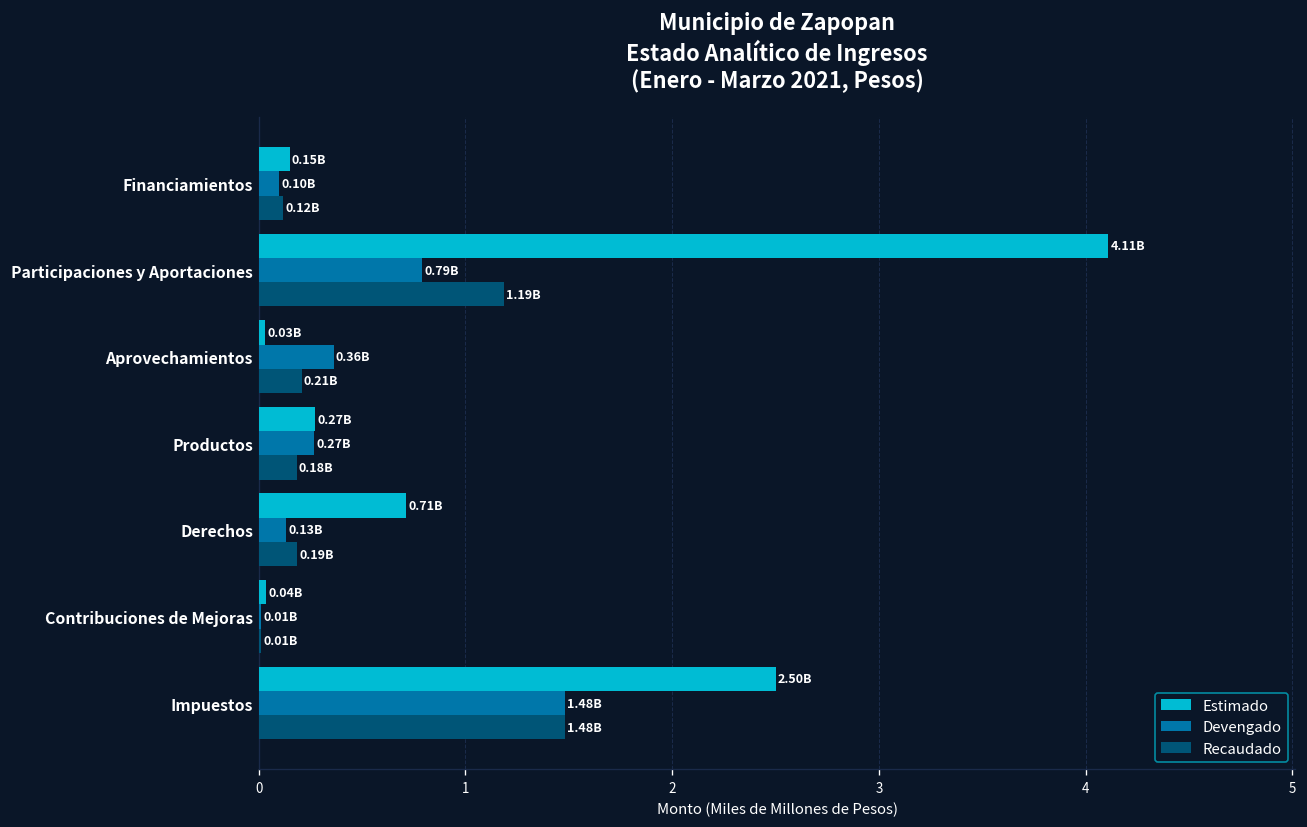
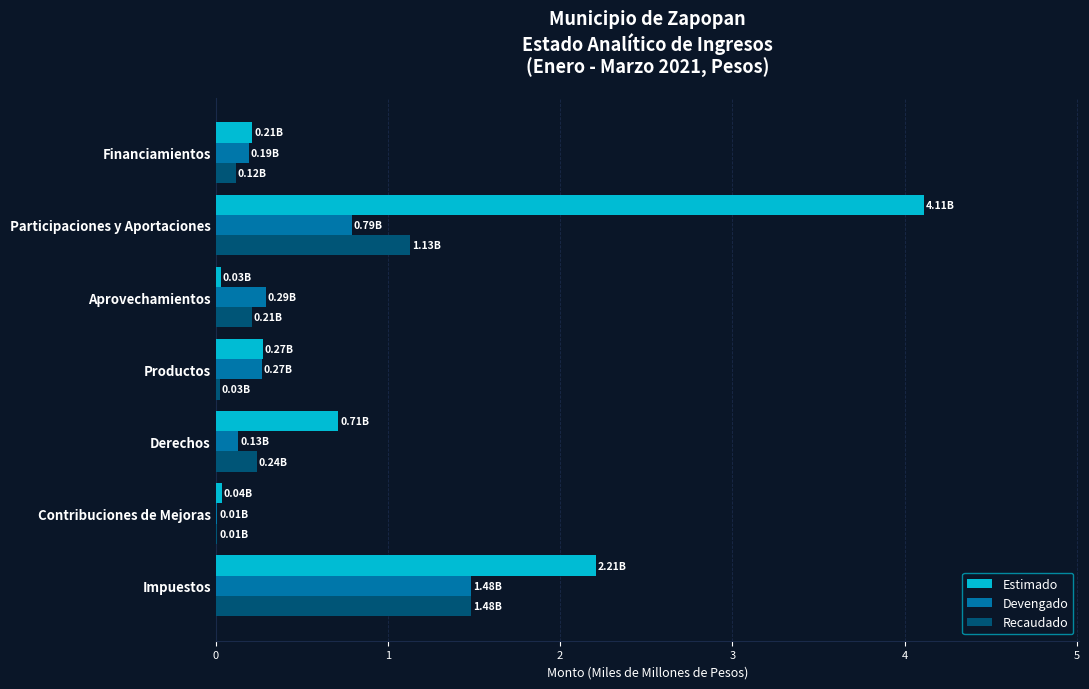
  {
    "Estimado": {
-     "Financiamientos": "0.15B",
+     "Financiamientos": "0.21B",
      "Participaciones y Aportaciones": "4.11B",
      "Aprovechamientos": "0.03B",
      "Productos": "0.27B",
      "Derechos": "0.71B",
      "Contribuciones de Mejoras": "0.04B",
-     "Impuestos": "2.50B"
+     "Impuestos": "2.21B"
    },
    "Devengado": {
-     "Financiamientos": "0.10B",
+     "Financiamientos": "0.19B",
      "Participaciones y Aportaciones": "0.79B",
-     "Aprovechamientos": "0.36B",
+     "Aprovechamientos": "0.29B",
      "Productos": "0.27B",
      "Derechos": "0.13B",
      "Contribuciones de Mejoras": "0.01B",
      "Impuestos": "1.48B"
    },
    "Recaudado": {
      "Financiamientos": "0.12B",
-     "Participaciones y Aportaciones": "1.19B",
+     "Participaciones y Aportaciones": "1.13B",
      "Aprovechamientos": "0.21B",
-     "Productos": "0.18B",
-     "Derechos": "0.19B",
+     "Productos": "0.03B",
+     "Derechos": "0.24B",
      "Contribuciones de Mejoras": "0.01B",
      "Impuestos": "1.48B"
    }
  }
